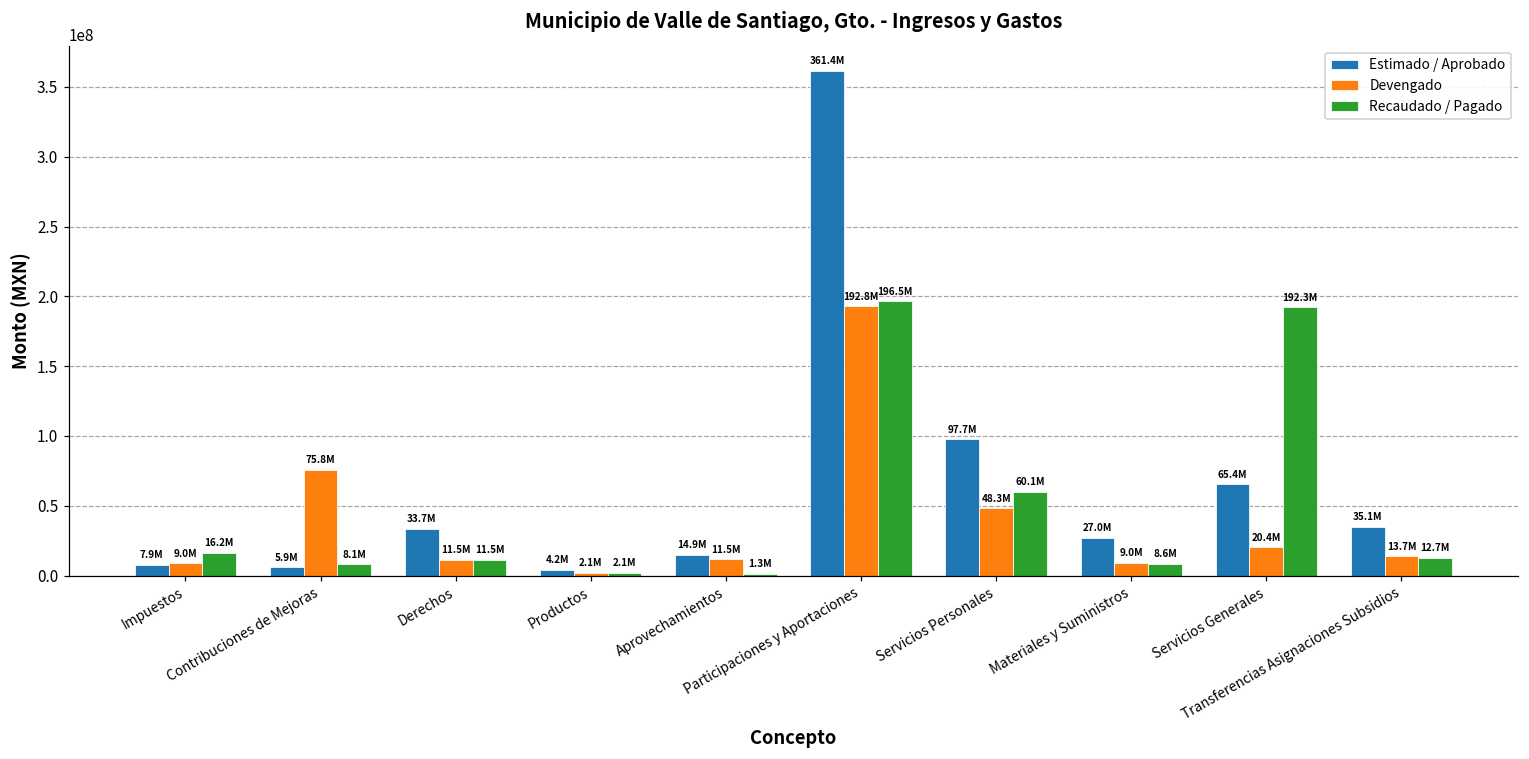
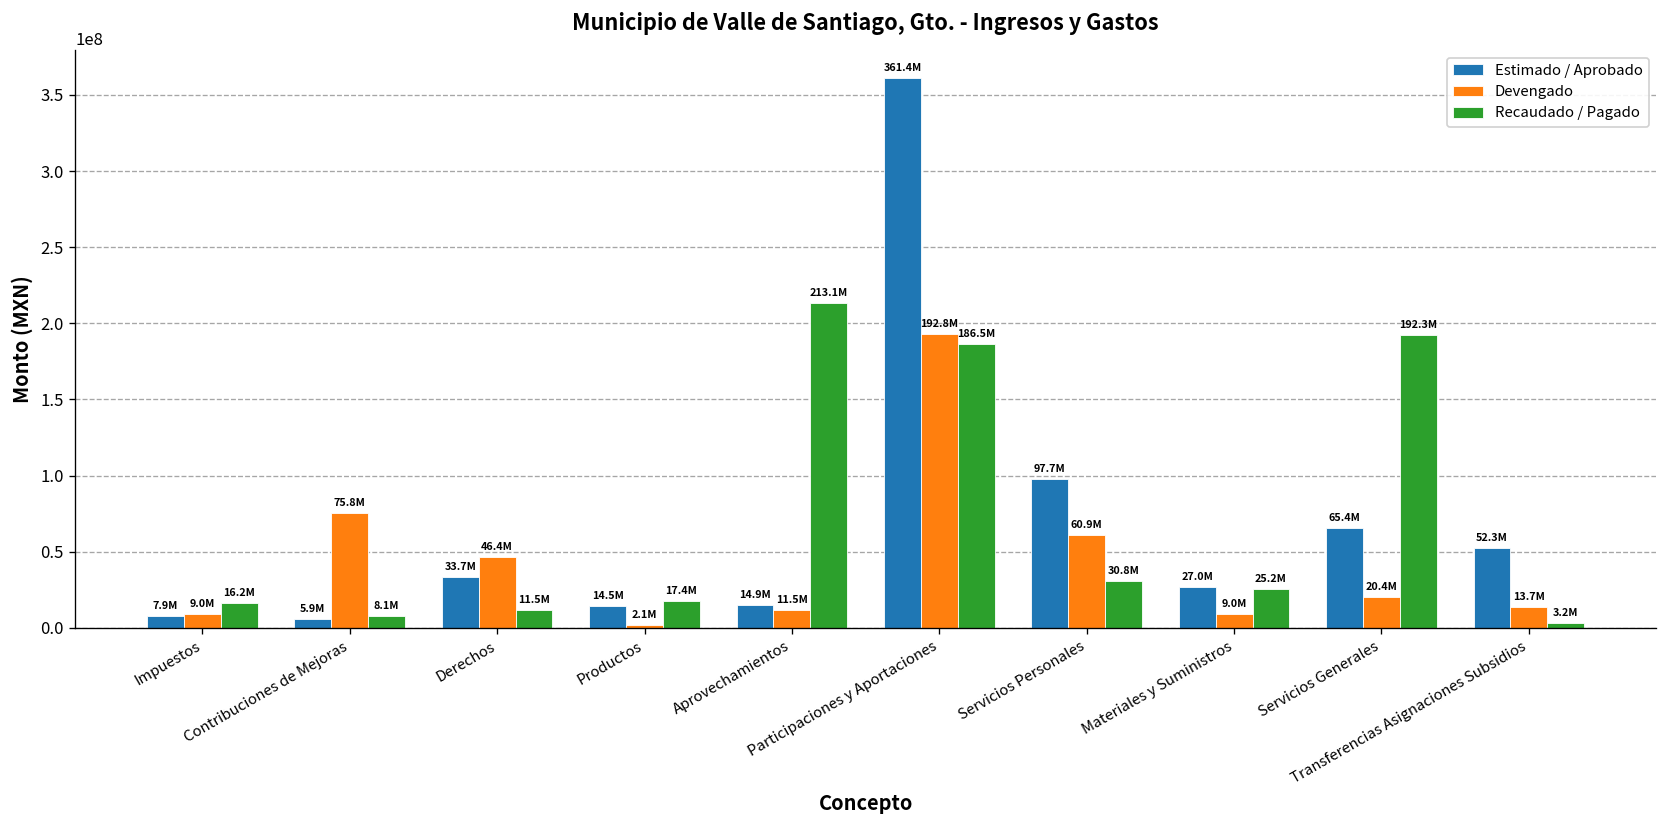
  {
    "Estimado / Aprobado": {
      "Impuestos": "7.9M",
      "Contribuciones de Mejoras": "5.9M",
      "Derechos": "33.7M",
-     "Productos": "4.2M",
+     "Productos": "14.5M",
      "Aprovechamientos": "14.9M",
      "Participaciones y Aportaciones": "361.4M",
      "Servicios Personales": "97.7M",
      "Materiales y Suministros": "27.0M",
      "Servicios Generales": "65.4M",
-     "Transferencias Asignaciones Subsidios": "35.1M"
+     "Transferencias Asignaciones Subsidios": "52.3M"
    },
    "Devengado": {
      "Impuestos": "9.0M",
      "Contribuciones de Mejoras": "75.8M",
-     "Derechos": "11.5M",
+     "Derechos": "46.4M",
      "Productos": "2.1M",
      "Aprovechamientos": "11.5M",
      "Participaciones y Aportaciones": "192.8M",
-     "Servicios Personales": "48.3M",
+     "Servicios Personales": "60.9M",
      "Materiales y Suministros": "9.0M",
      "Servicios Generales": "20.4M",
      "Transferencias Asignaciones Subsidios": "13.7M"
    },
    "Recaudado / Pagado": {
      "Impuestos": "16.2M",
      "Contribuciones de Mejoras": "8.1M",
      "Derechos": "11.5M",
-     "Productos": "2.1M",
-     "Aprovechamientos": "1.3M",
-     "Participaciones y Aportaciones": "196.5M",
-     "Servicios Personales": "60.1M",
-     "Materiales y Suministros": "8.6M",
+     "Productos": "17.4M",
+     "Aprovechamientos": "213.1M",
+     "Participaciones y Aportaciones": "186.5M",
+     "Servicios Personales": "30.8M",
+     "Materiales y Suministros": "25.2M",
      "Servicios Generales": "192.3M",
-     "Transferencias Asignaciones Subsidios": "12.7M"
+     "Transferencias Asignaciones Subsidios": "3.2M"
    }
  }
